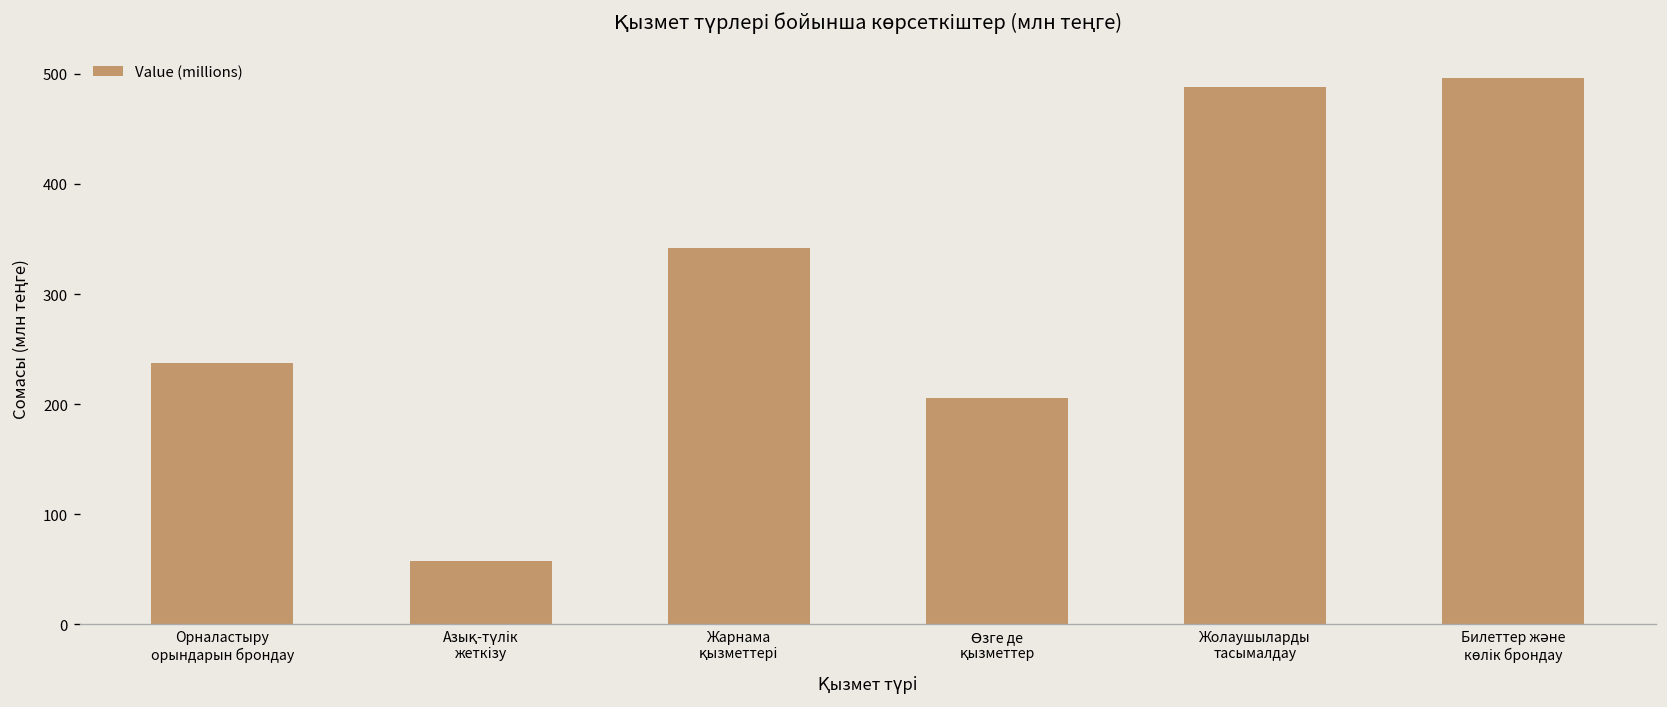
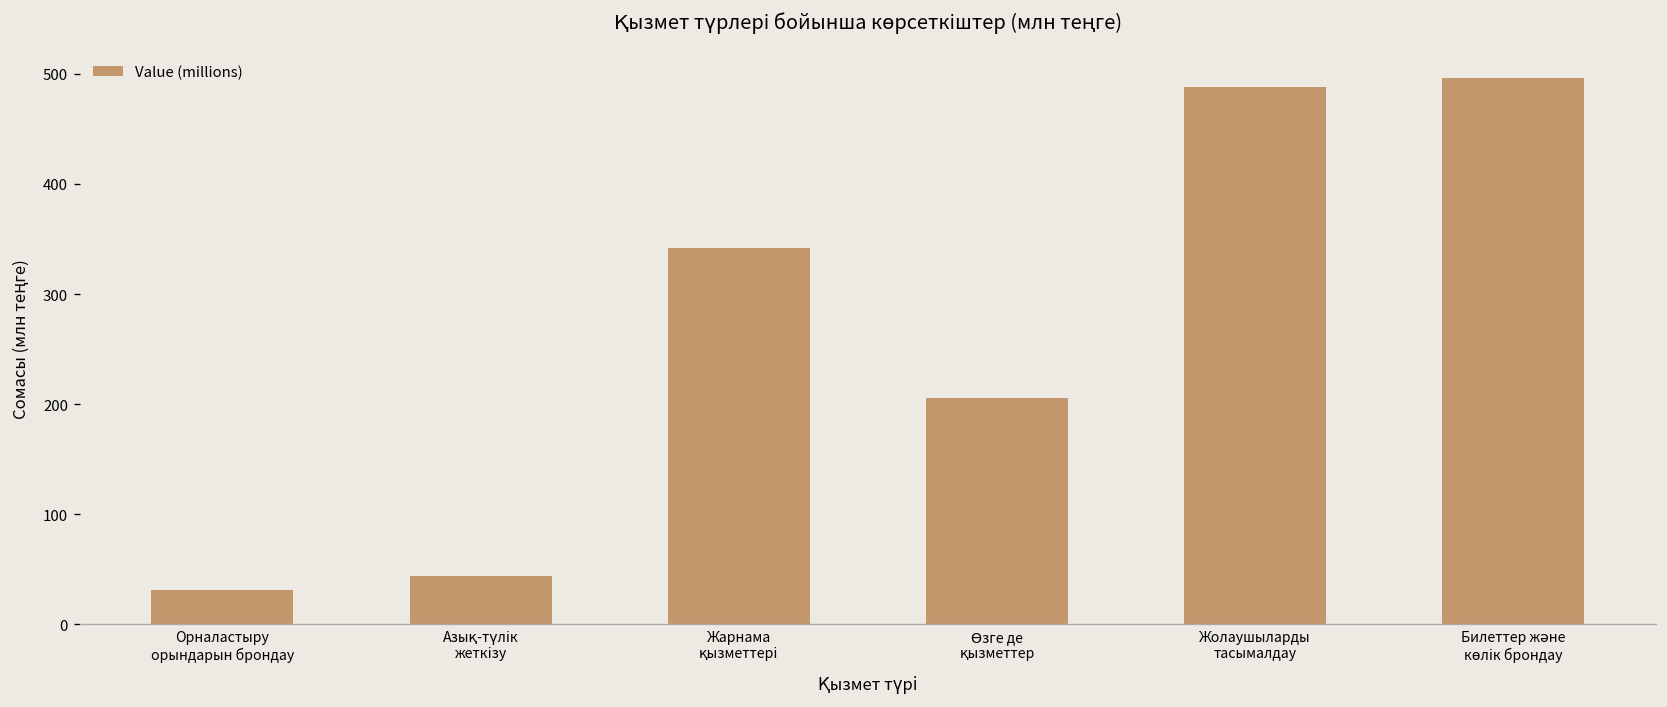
  {
-   "Орналастыру орындарын брондау": 240,
-   "Азық-түлік жеткізу": 60,
+   "Орналастыру орындарын брондау": 30,
+   "Азық-түлік жеткізу": 40,
    "Жарнама қызметтері": 340,
    "Өзге де қызметтер": 210,
    "Жолаушыларды тасымалдау": 490,
    "Билеттер және көлік брондау": 500
  }
